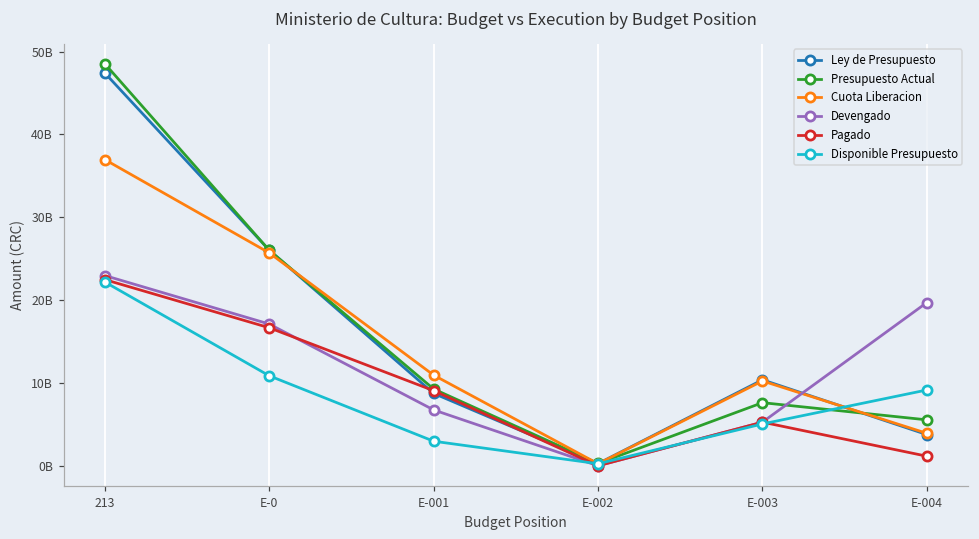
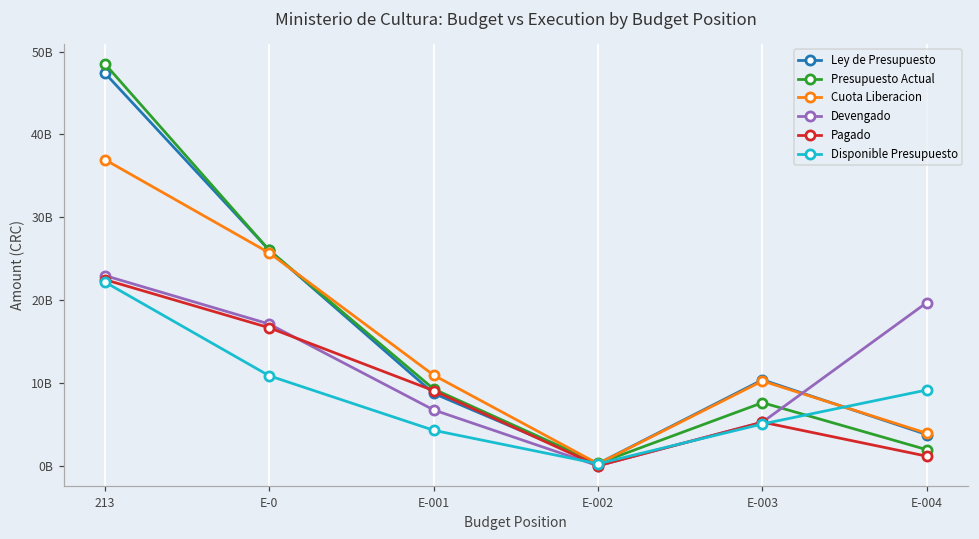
  {
    "Ley de Presupuesto": {
      "213": 47000000000
    },
    "Presupuesto Actual": {
      "213": 49000000000,
      "E-003": 8000000000,
-     "E-004": 6000000000
+     "E-004": 2000000000
    },
    "Cuota Liberacion": {
      "213": 37000000000,
      "E-001": 11000000000
    },
    "Devengado": {
      "213": 23000000000,
      "E-0": 17000000000,
      "E-001": 7000000000,
      "E-004": 20000000000
    },
    "Pagado": {
      "E-0": 17000000000,
      "E-004": 1000000000
    },
    "Disponible Presupuesto": {
      "E-0": 11000000000,
-     "E-001": 3000000000,
+     "E-001": 4000000000,
      "E-004": 9000000000
    }
  }
